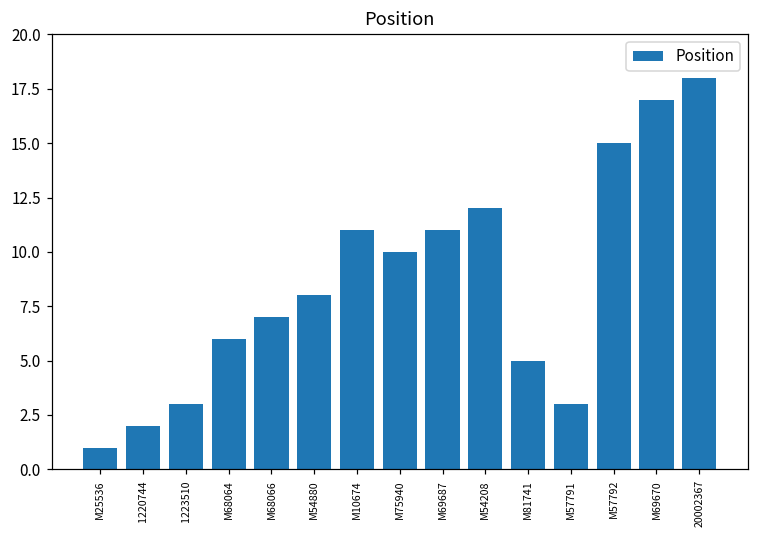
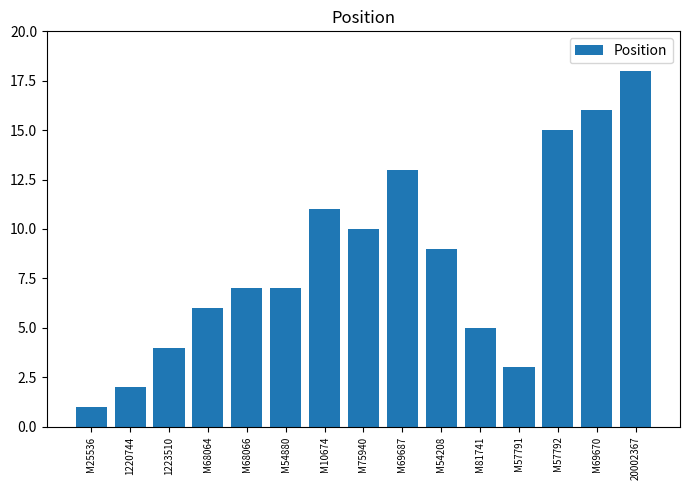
  {
    "M25536": 1,
    "1220744": 2,
-   "1223510": 3,
+   "1223510": 4,
    "M68064": 6,
    "M68066": 7,
-   "M54880": 8,
+   "M54880": 7,
    "M10674": 11,
    "M75940": 10,
-   "M69687": 11,
-   "M54208": 12,
+   "M69687": 13,
+   "M54208": 9,
    "M81741": 5,
    "M57791": 3,
    "M57792": 15,
-   "M69670": 17,
+   "M69670": 16,
    "20002367": 18
  }
